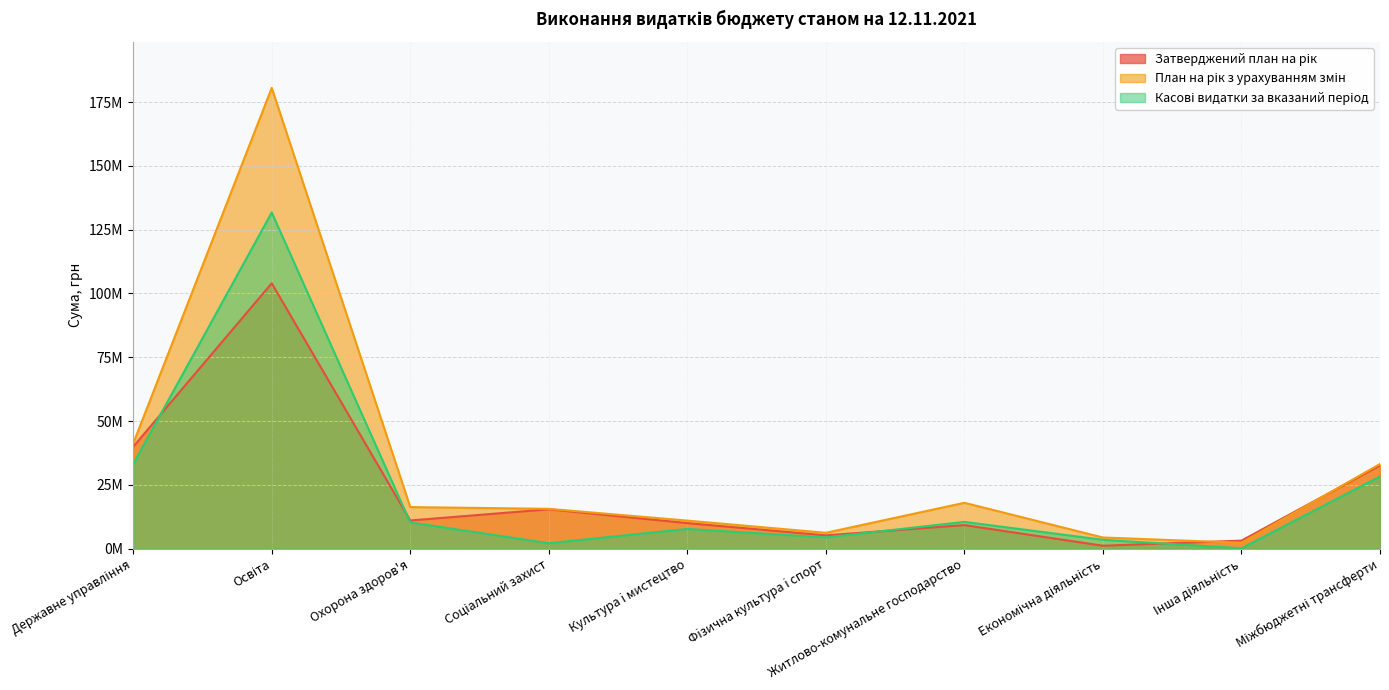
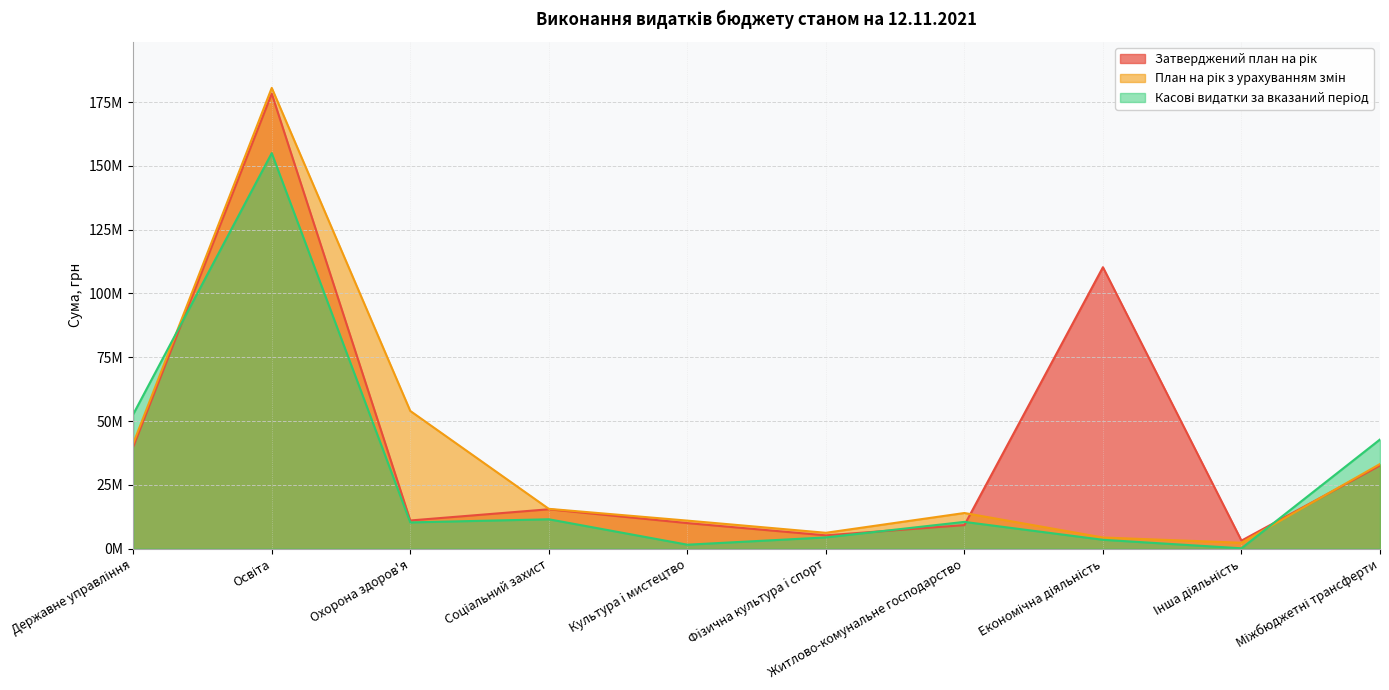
  {
    "Затверджений план на рік": {
      "Державне управління": 40000000,
-     "Освіта": 104000000,
+     "Освіта": 178000000,
      "Житлово-комунальне господарство": 9000000,
-     "Економічна діяльність": 1000000
+     "Економічна діяльність": 110000000
    },
    "План на рік з урахуванням змін": {
      "Державне управління": 41000000,
      "Освіта": 181000000,
-     "Охорона здоров'я": 16000000,
+     "Охорона здоров'я": 54000000,
      "Фiзична культура i спорт": 6000000,
-     "Житлово-комунальне господарство": 18000000
+     "Житлово-комунальне господарство": 14000000
    },
    "Касові видатки за вказаний період": {
-     "Державне управління": 33000000,
-     "Освіта": 132000000,
-     "Соціальний захист": 2000000,
-     "Культура i мистецтво": 8000000,
+     "Державне управління": 53000000,
+     "Освіта": 155000000,
+     "Соціальний захист": 12000000,
+     "Культура i мистецтво": 2000000,
      "Житлово-комунальне господарство": 11000000,
      "Інша діяльність": 0,
-     "Міжбюджетні трансферти": 28000000
+     "Міжбюджетні трансферти": 43000000
    }
  }
